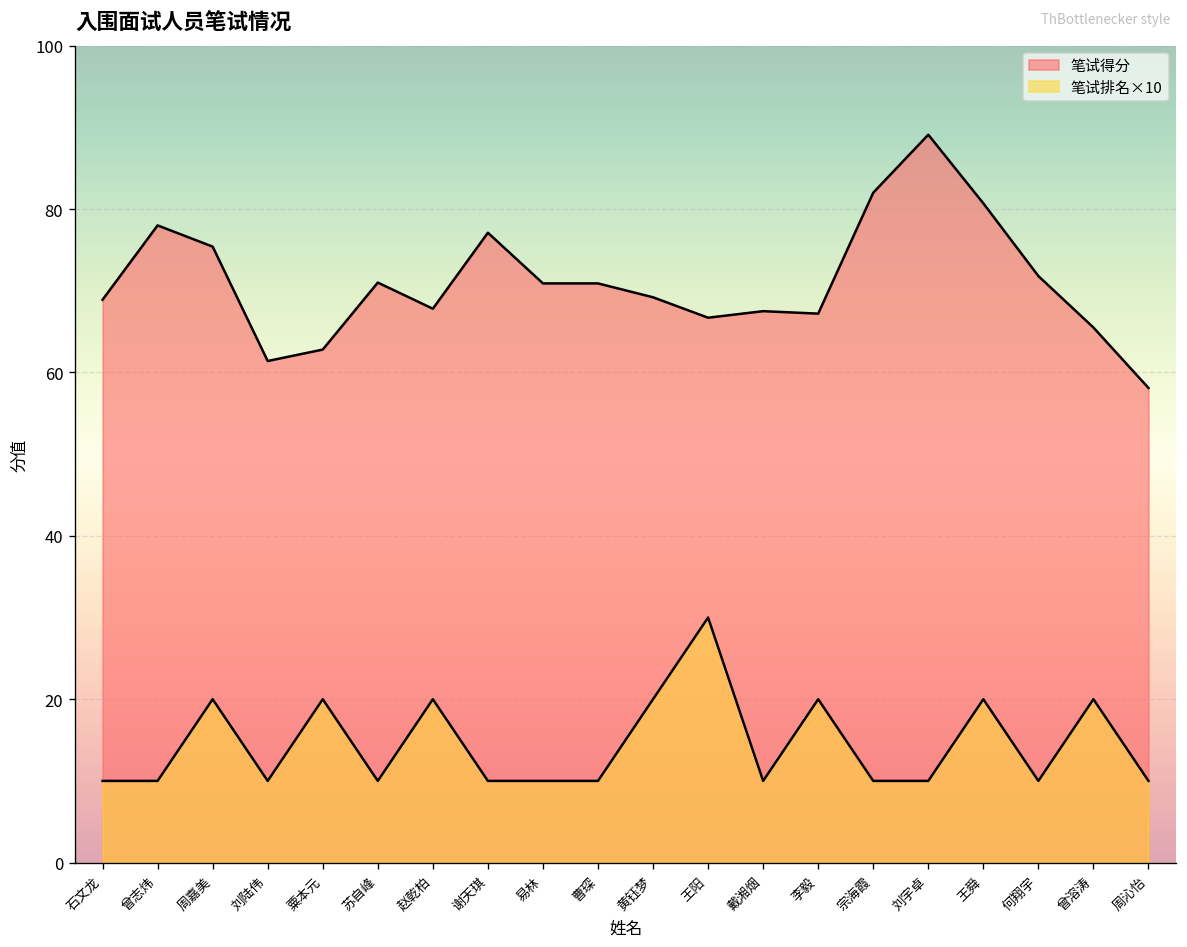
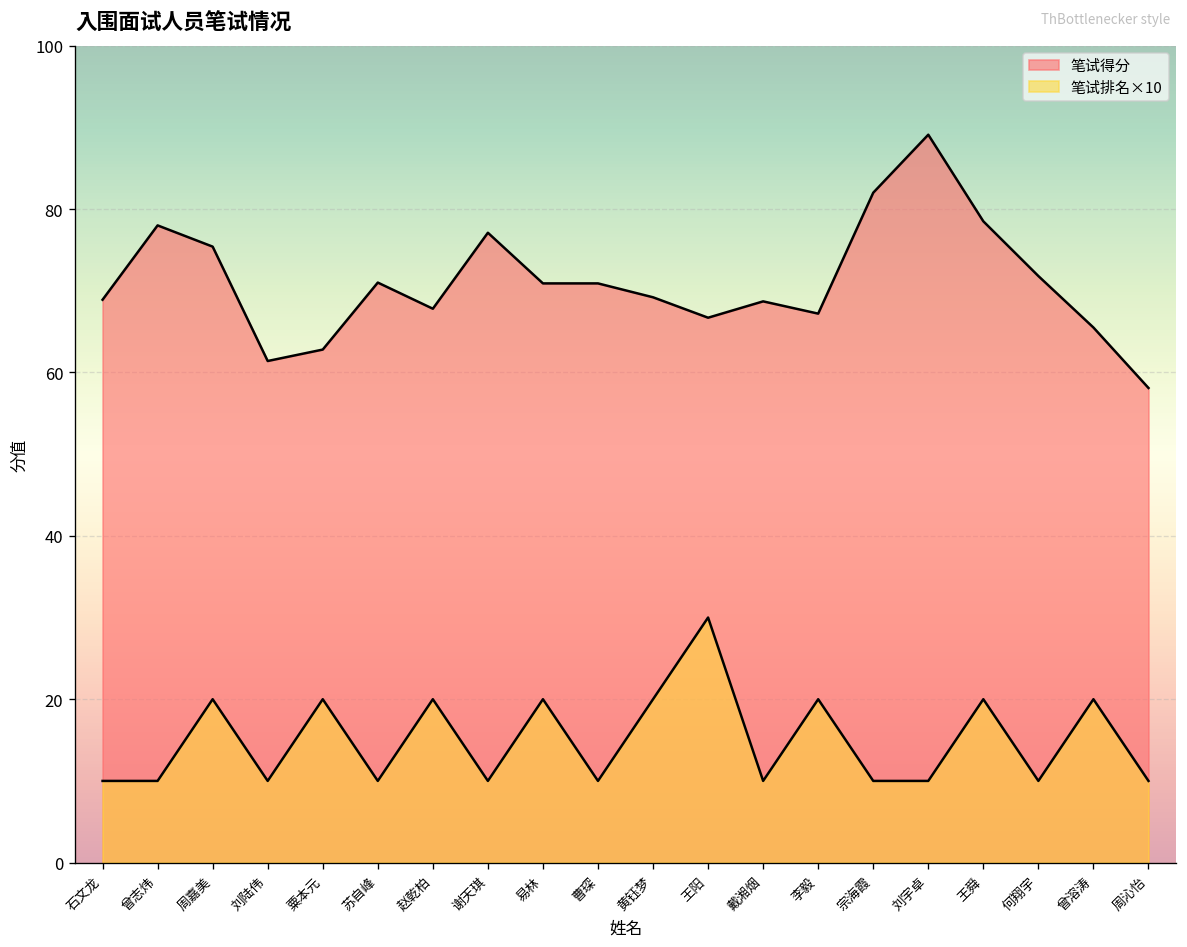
  {
    "笔试得分": {
      "石文龙": 69,
      "曾志炜": 78,
      "周嘉美": 75,
      "刘陆伟": 61,
      "粟本元": 63,
      "苏自峰": 71,
      "赵乾柏": 68,
      "谢天琪": 77,
      "易林": 71,
      "曹琛": 71,
      "黄钰梦": 69,
      "王阳": 67,
-     "戴湘烟": 68,
+     "戴湘烟": 69,
      "李毅": 67,
      "宗海霞": 82,
      "刘宇卓": 89,
-     "王舜": 81,
+     "王舜": 79,
      "何翔宇": 72,
      "曾溶涛": 66,
      "周沁怡": 58
    },
    "笔试排名×10": {
      "石文龙": 10,
      "曾志炜": 10,
      "周嘉美": 20,
      "刘陆伟": 10,
      "粟本元": 20,
      "苏自峰": 10,
      "赵乾柏": 20,
      "谢天琪": 10,
-     "易林": 10,
+     "易林": 20,
      "曹琛": 10,
      "黄钰梦": 20,
      "王阳": 30,
      "戴湘烟": 10,
      "李毅": 20,
      "宗海霞": 10,
      "刘宇卓": 10,
      "王舜": 20,
      "何翔宇": 10,
      "曾溶涛": 20,
      "周沁怡": 10
    }
  }
